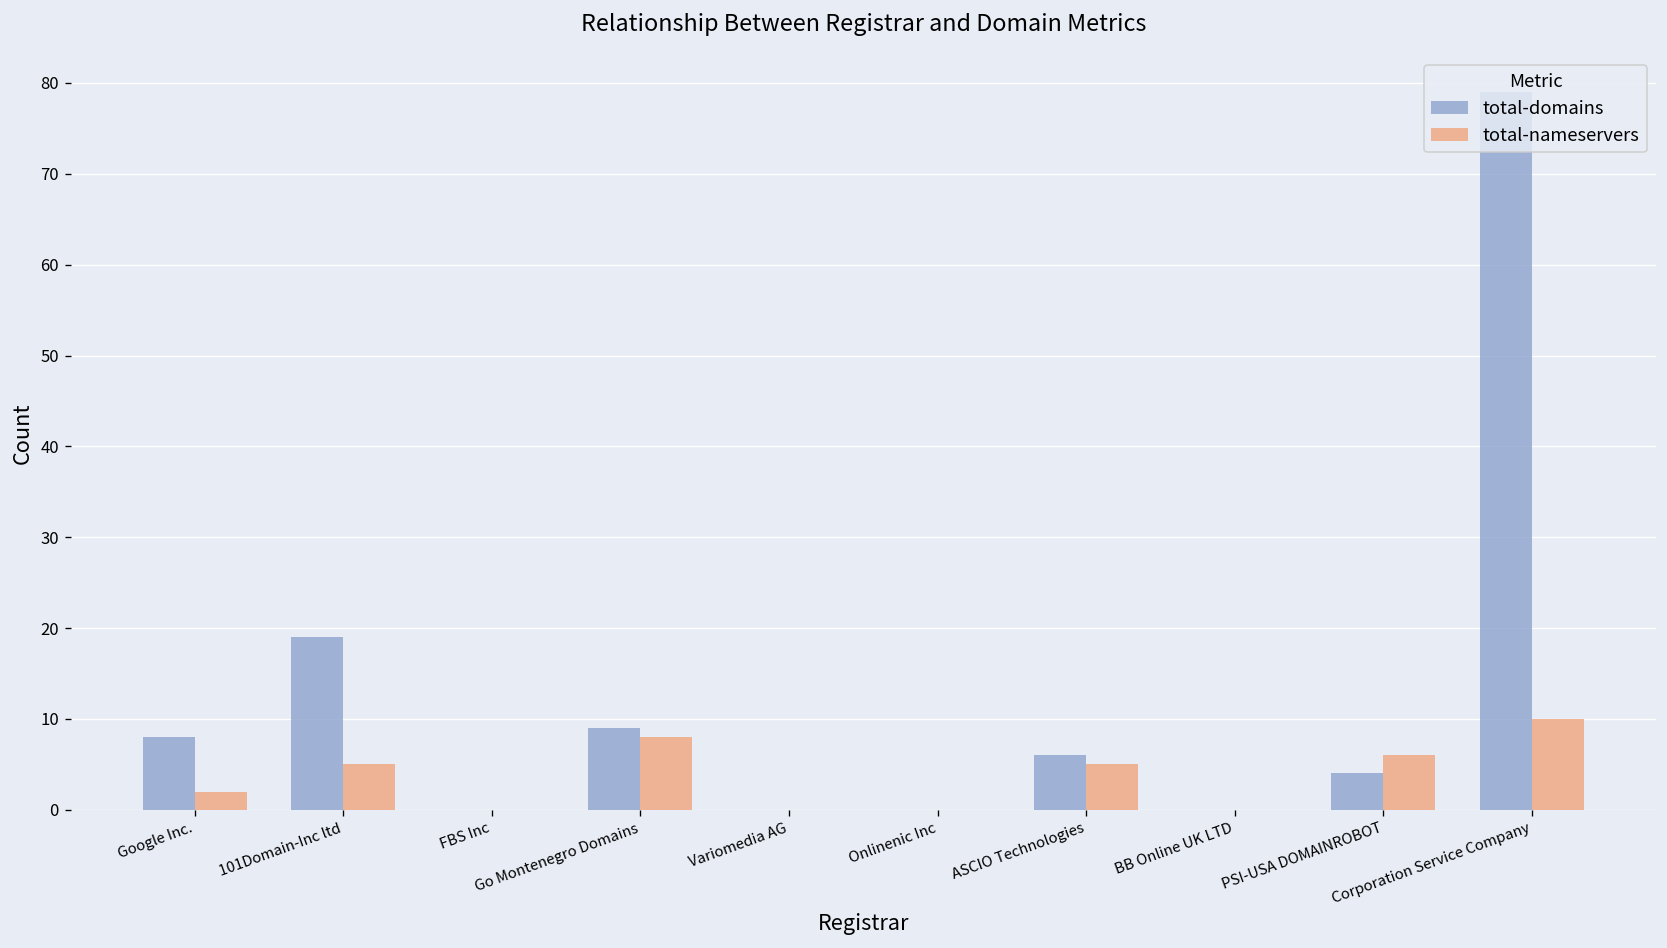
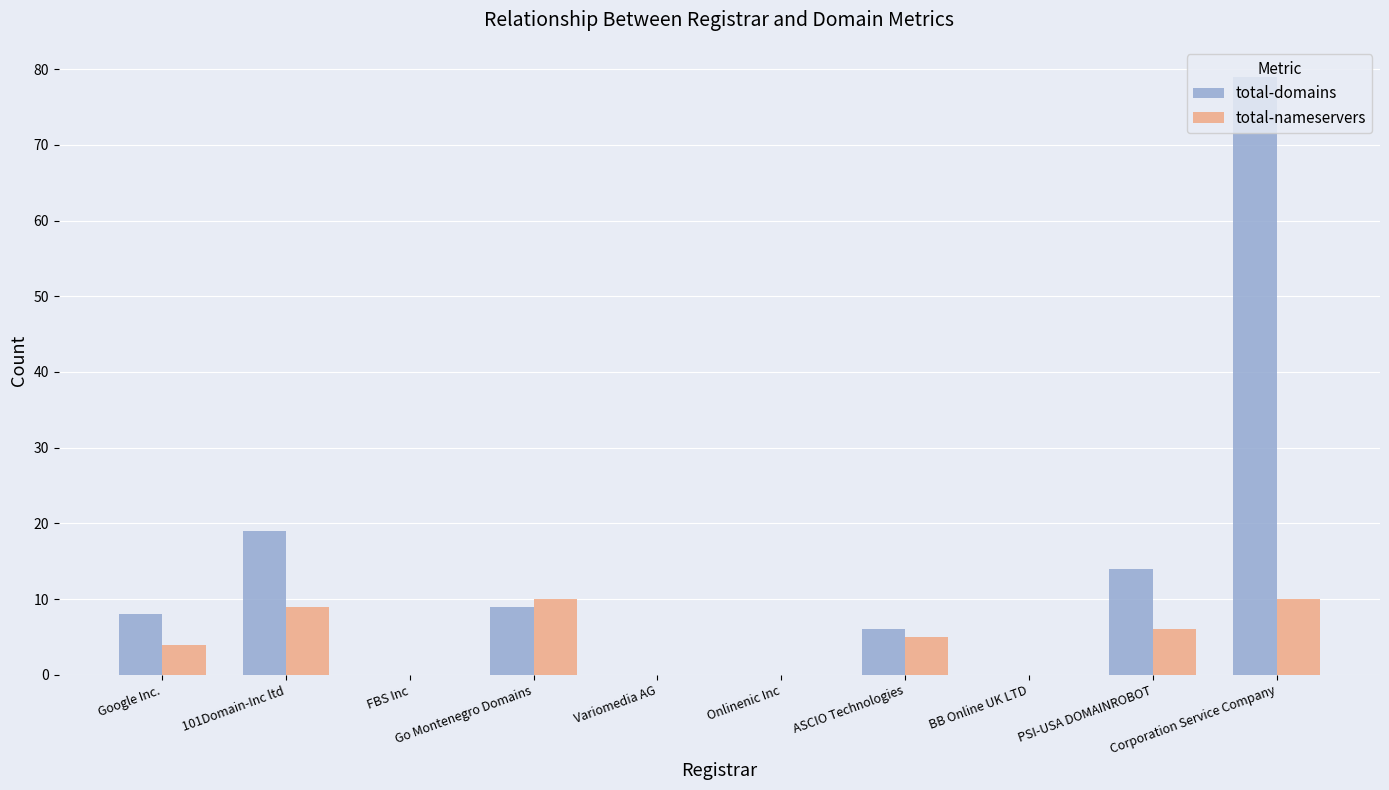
  {
    "total-domains": {
      "Google Inc.": 8,
      "101Domain-Inc ltd": 19,
      "FBS Inc": 0,
      "Go Montenegro Domains": 9,
      "Variomedia AG": 0,
      "Onlinenic Inc": 0,
      "ASCIO Technologies": 6,
      "BB Online UK LTD": 0,
-     "PSI-USA DOMAINROBOT": 4
+     "PSI-USA DOMAINROBOT": 14
    },
    "total-nameservers": {
-     "Google Inc.": 2,
-     "101Domain-Inc ltd": 5,
+     "Google Inc.": 4,
+     "101Domain-Inc ltd": 9,
      "FBS Inc": 0,
-     "Go Montenegro Domains": 8,
+     "Go Montenegro Domains": 10,
      "Variomedia AG": 0,
      "Onlinenic Inc": 0,
      "ASCIO Technologies": 5,
      "BB Online UK LTD": 0,
      "PSI-USA DOMAINROBOT": 6,
      "Corporation Service Company": 10
    }
  }
